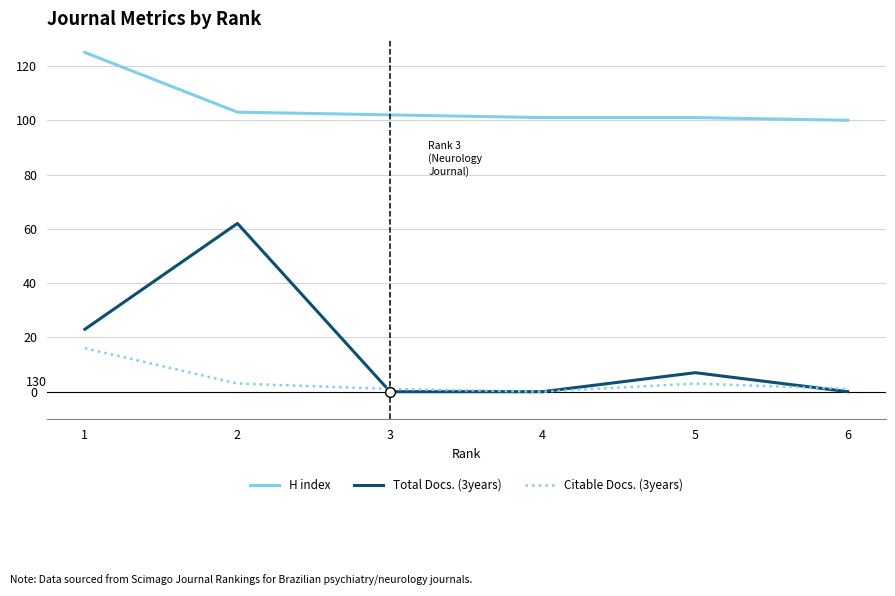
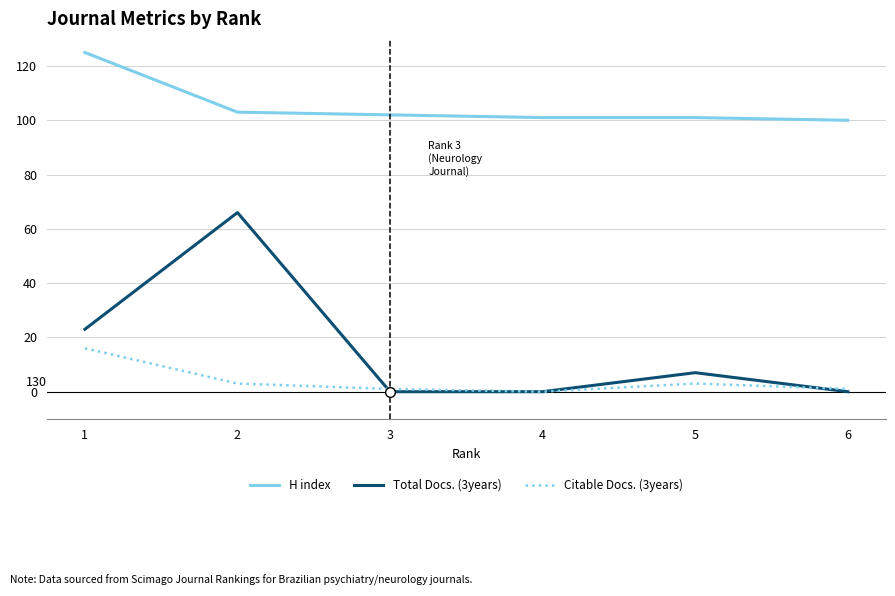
  {
    "Total Docs. (3years)": {
      "1": 23,
-     "2": 62,
+     "2": 66,
      "5": 7,
      "6": 0
    }
  }
